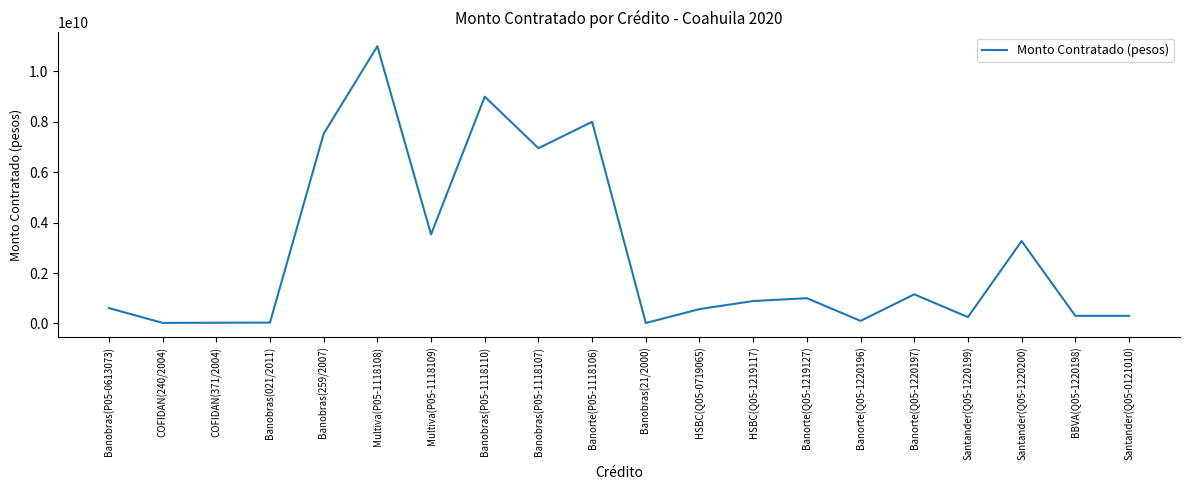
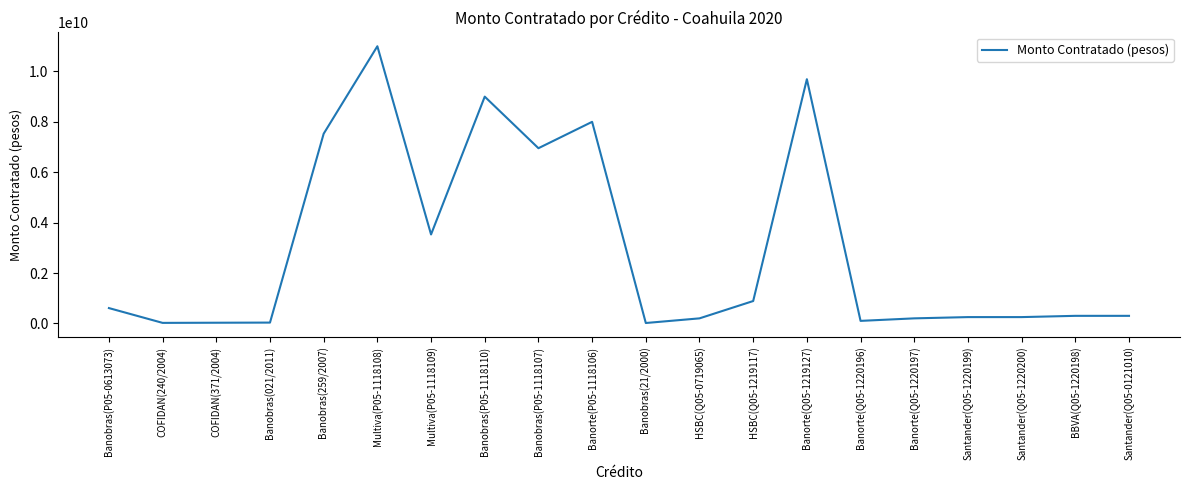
  {
    "Banobras(P05-0613073)": 600000000,
    "COFIDAN(240/2004)": 0,
    "COFIDAN(371/2004)": 0,
    "Banobras(021/2011)": 0,
    "Banobras(259/2007)": 7500000000,
    "Multiva(P05-1118108)": 11000000000,
    "Multiva(P05-1118109)": 3500000000,
    "Banobras(P05-1118110)": 9000000000,
    "Banobras(P05-1118107)": 7000000000,
    "Banorte(P05-1118106)": 8000000000,
    "Banobras(21/2000)": 0,
-   "HSBC(Q05-0719065)": 600000000,
+   "HSBC(Q05-0719065)": 200000000,
    "HSBC(Q05-1219117)": 900000000,
-   "Banorte(Q05-1219127)": 1000000000,
+   "Banorte(Q05-1219127)": 9700000000,
    "Banorte(Q05-1220196)": 100000000,
-   "Banorte(Q05-1220197)": 1200000000,
+   "Banorte(Q05-1220197)": 200000000,
    "Santander(Q05-1220199)": 300000000,
-   "Santander(Q05-1220200)": 3300000000,
+   "Santander(Q05-1220200)": 300000000,
    "BBVA(Q05-1220198)": 300000000,
    "Santander(Q05-0121010)": 300000000
  }
